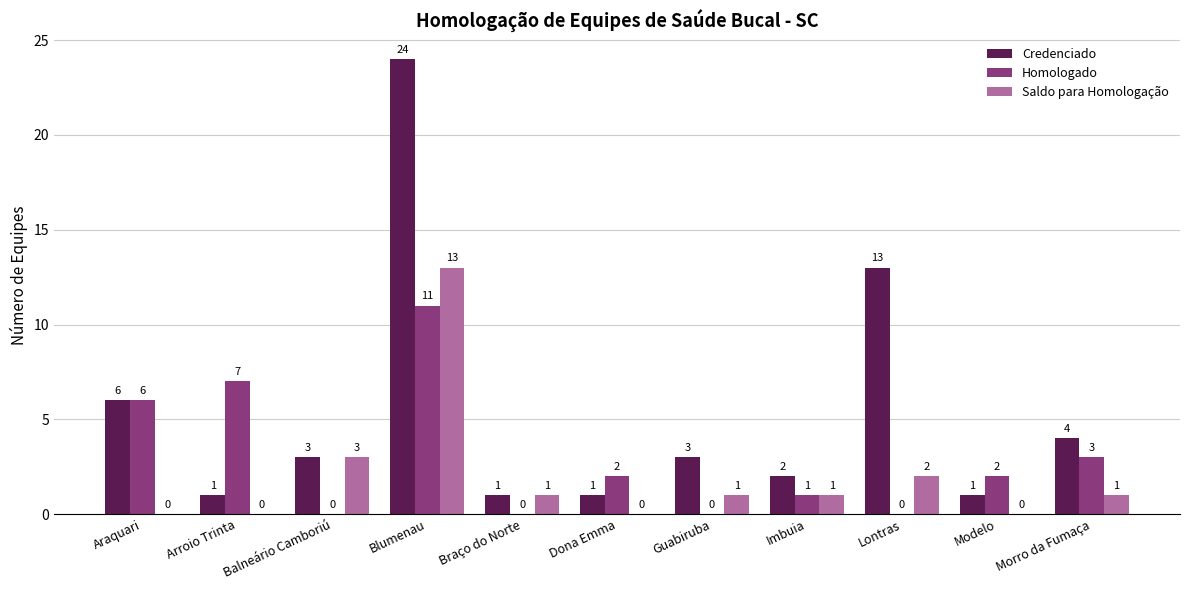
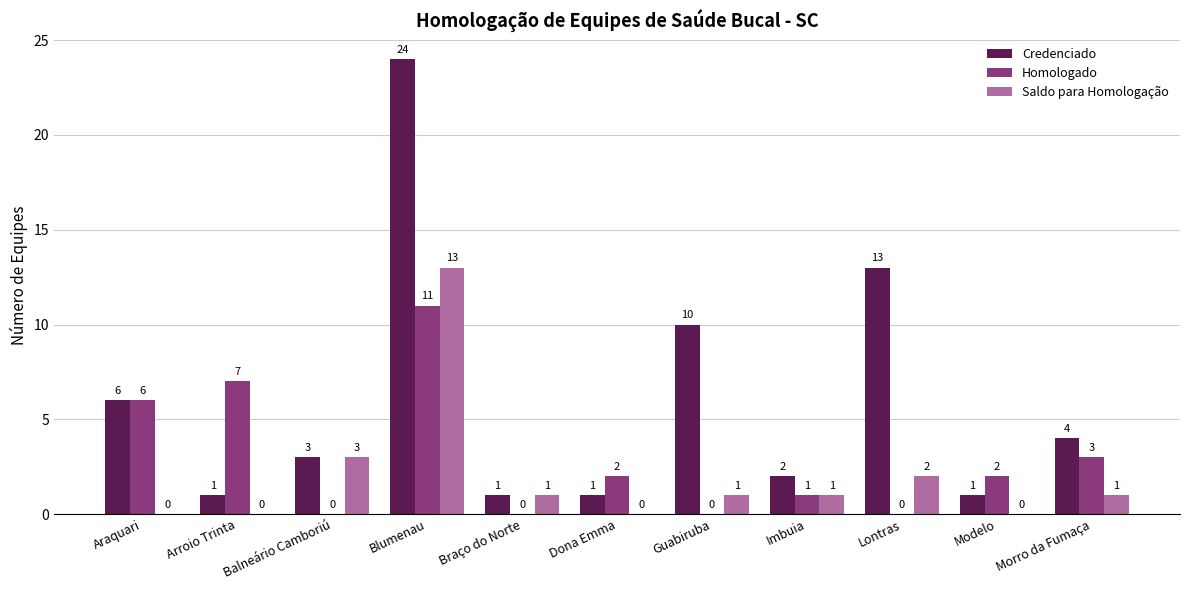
  {
    "Credenciado": {
      "Araquari": 6,
      "Arroio Trinta": 1,
      "Balneário Camboriú": 3,
      "Blumenau": 24,
      "Braço do Norte": 1,
      "Dona Emma": 1,
-     "Guabiruba": 3,
+     "Guabiruba": 10,
      "Imbuia": 2,
      "Lontras": 13,
      "Modelo": 1,
      "Morro da Fumaça": 4
    },
    "Homologado": {
      "Araquari": 6,
      "Arroio Trinta": 7,
      "Balneário Camboriú": 0,
      "Blumenau": 11,
      "Braço do Norte": 0,
      "Dona Emma": 2,
      "Guabiruba": 0,
      "Imbuia": 1,
      "Lontras": 0,
      "Modelo": 2,
      "Morro da Fumaça": 3
    },
    "Saldo para Homologação": {
      "Araquari": 0,
      "Arroio Trinta": 0,
      "Balneário Camboriú": 3,
      "Blumenau": 13,
      "Braço do Norte": 1,
      "Dona Emma": 0,
      "Guabiruba": 1,
      "Imbuia": 1,
      "Lontras": 2,
      "Modelo": 0,
      "Morro da Fumaça": 1
    }
  }
